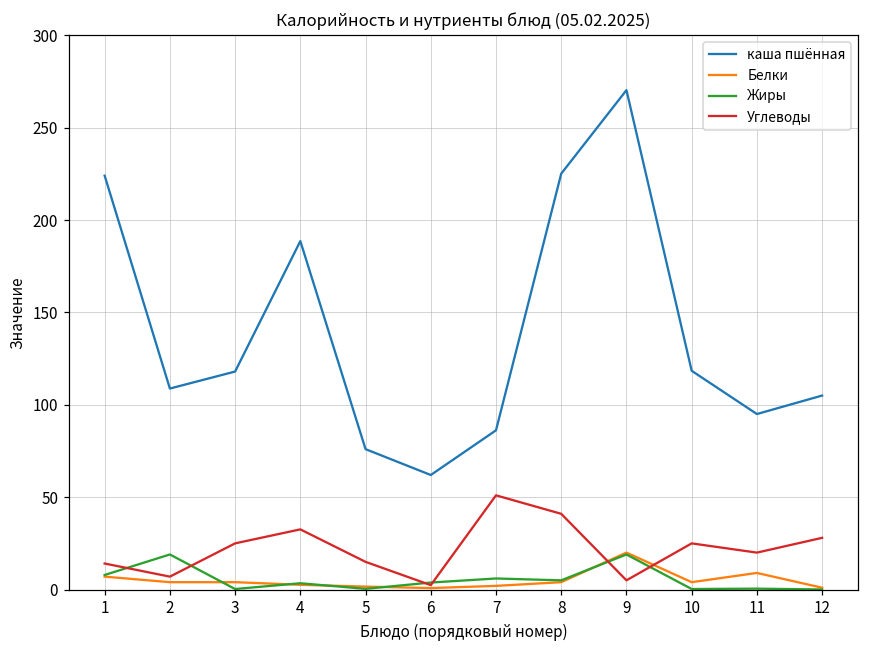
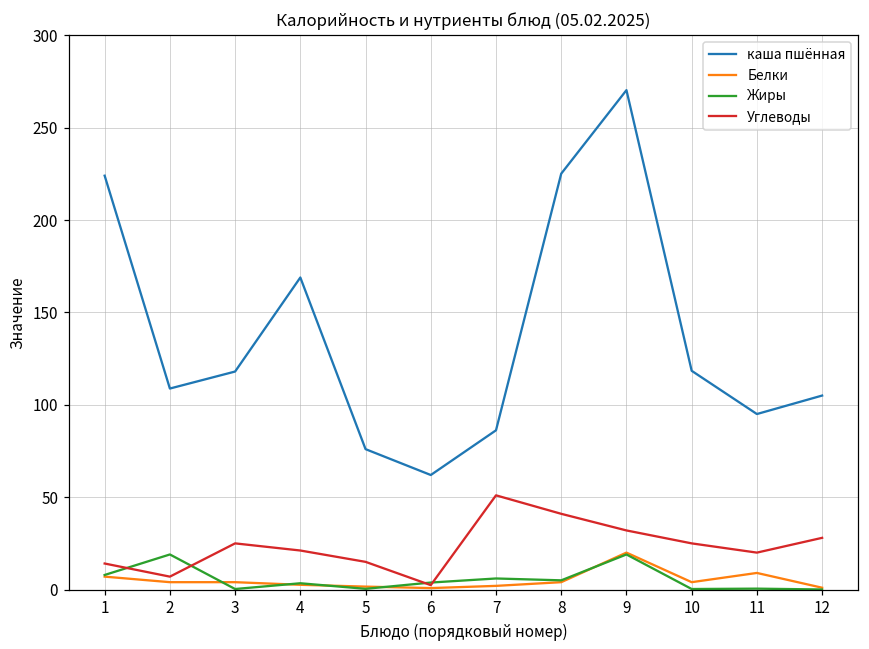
  {
    "каша пшённая": {
      "1": 224,
      "2": 109,
      "3": 118,
-     "4": 189,
+     "4": 169,
      "5": 76,
      "6": 62,
      "7": 86,
      "8": 225,
      "9": 270,
      "10": 118,
      "11": 95,
      "12": 105
    },
    "Белки": {
      "2": 4,
      "3": 4,
      "6": 1,
      "7": 2,
      "10": 4,
      "11": 9
    },
    "Жиры": {
      "2": 19,
      "3": 0,
      "7": 6,
      "10": 0,
      "11": 1
    },
    "Углеводы": {
      "1": 14,
      "2": 7,
      "3": 25,
-     "4": 33,
+     "4": 21,
      "5": 15,
      "7": 51,
      "8": 41,
-     "9": 5,
+     "9": 32,
      "10": 25,
      "11": 20,
      "12": 28
    }
  }
